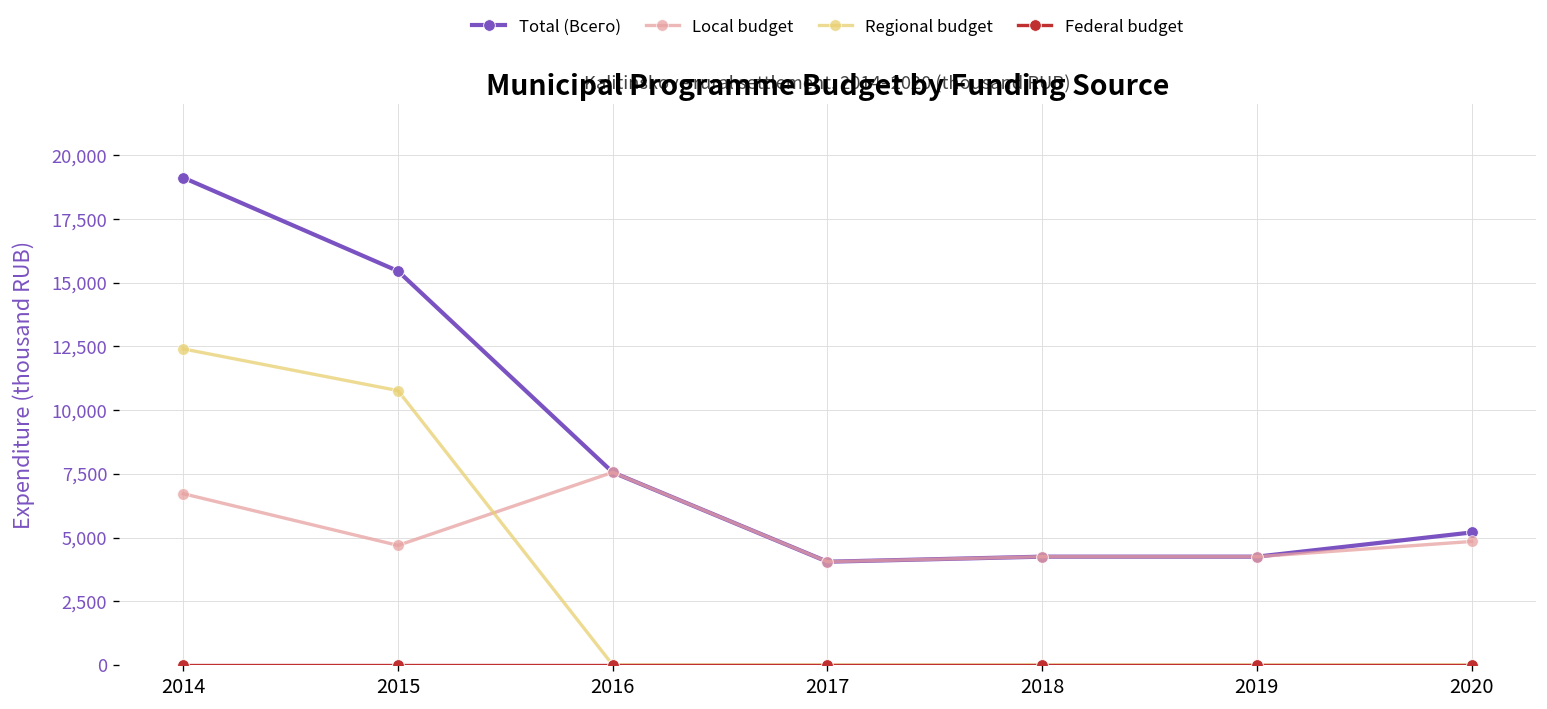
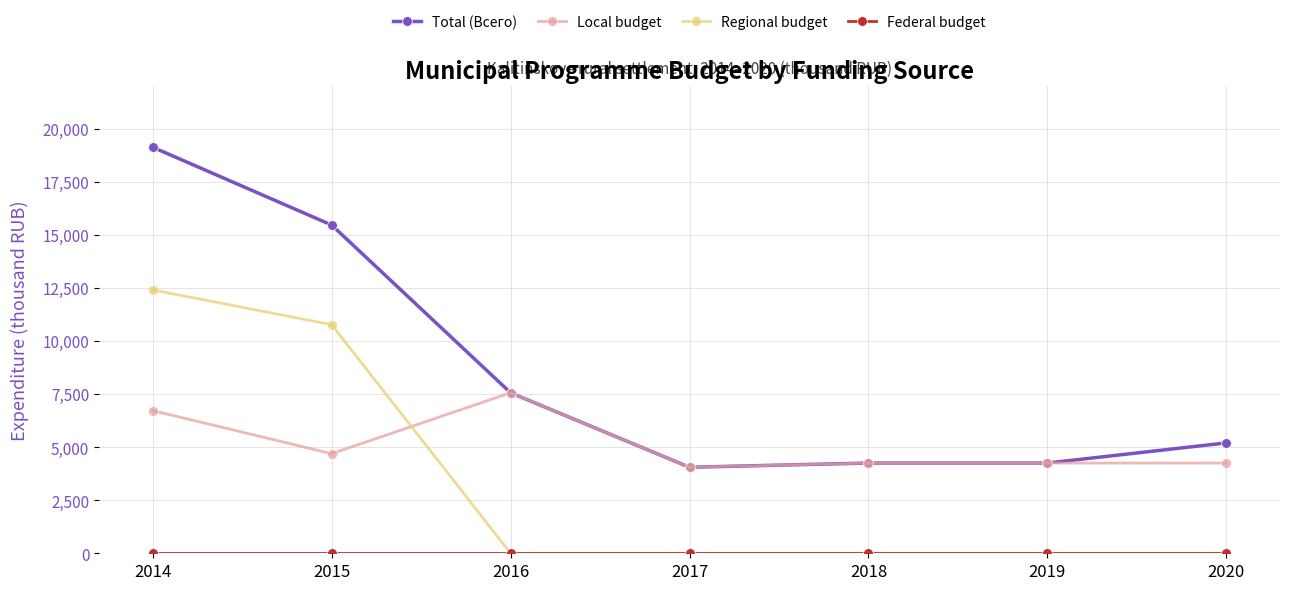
  {
    "Total (Всего)": {
      "2014": "19,100",
      "2015": "15,500",
      "2020": "5,200"
    },
    "Local budget": {
      "2014": "6,700",
      "2015": "4,700",
-     "2020": "4,800"
+     "2020": "4,300"
    },
    "Regional budget": {
      "2014": "12,400",
      "2015": "10,800"
    },
    "Federal budget": {
      "2014": "0",
      "2015": "0"
    }
  }
